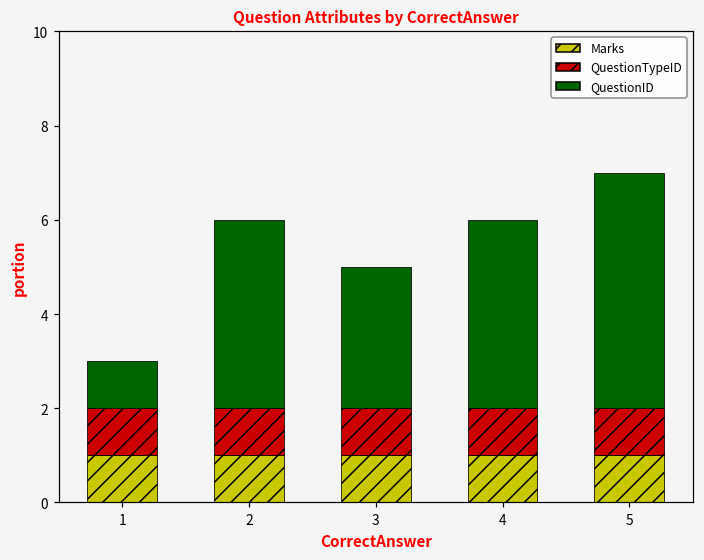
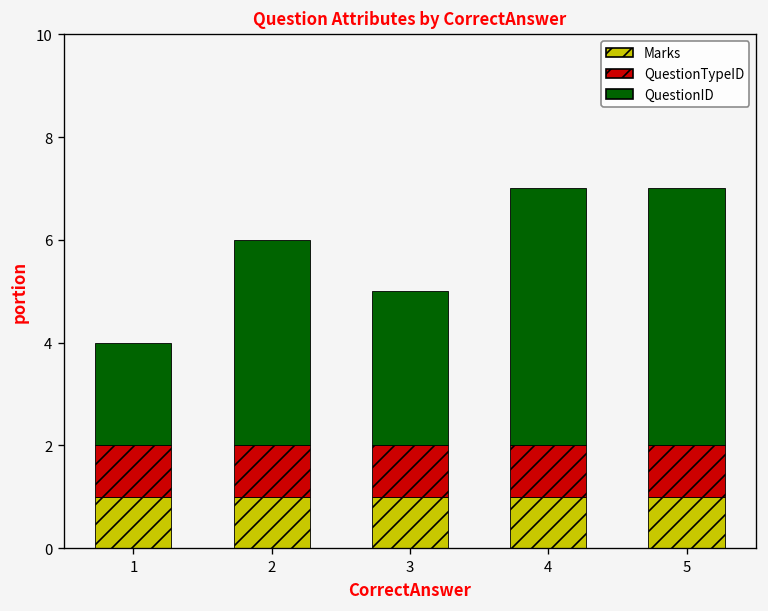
  {
    "Marks": {
      "1": 1,
      "2": 1,
      "3": 1,
      "4": 1,
      "5": 1
    },
    "QuestionID": {
-     "1": 1,
+     "1": 2,
      "2": 4,
      "3": 3,
-     "4": 4,
+     "4": 5,
      "5": 5
    }
  }
